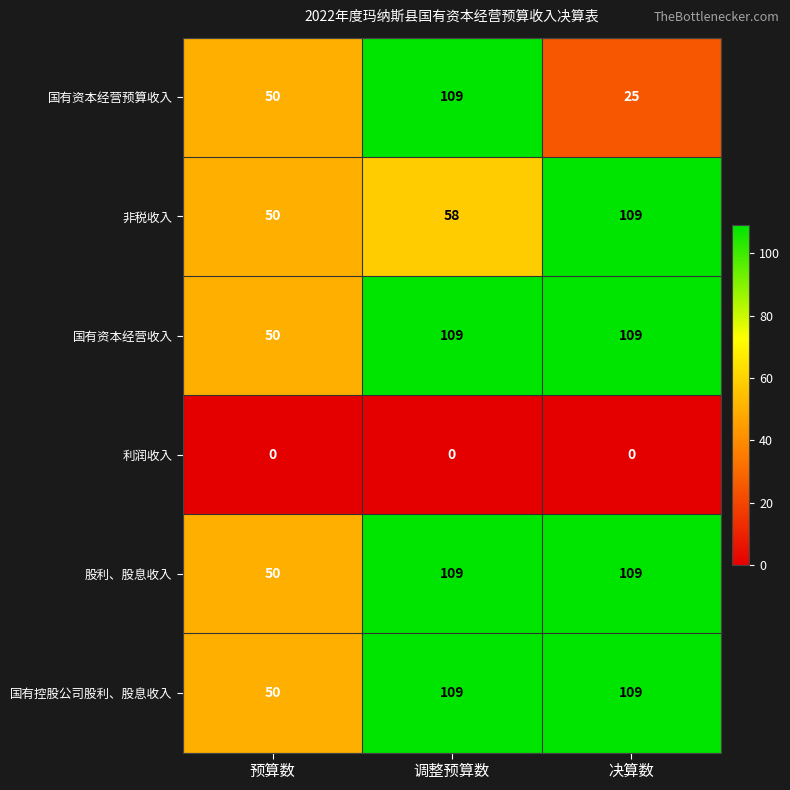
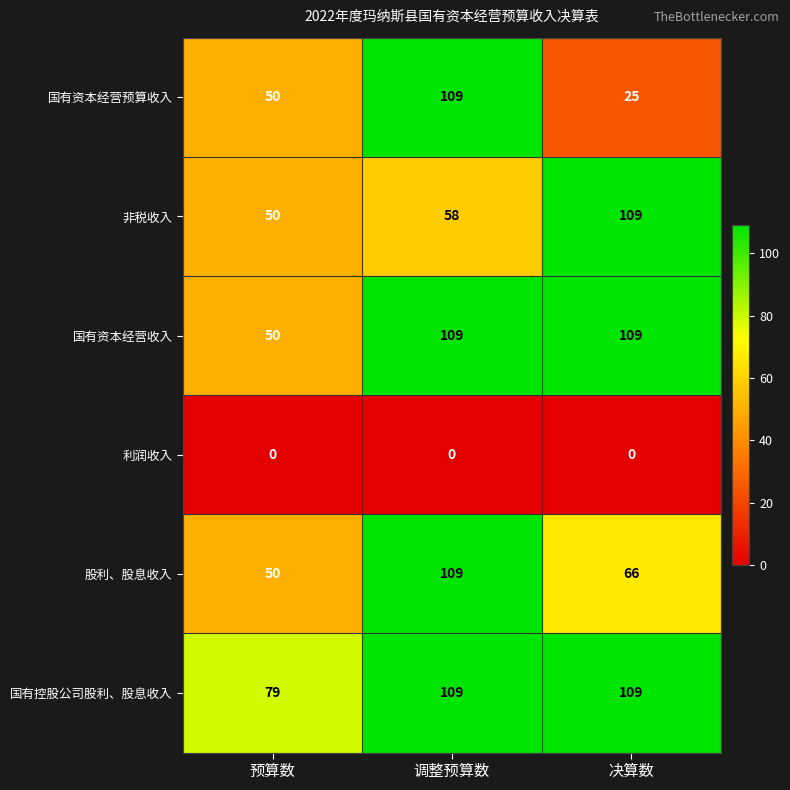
  {
    "国有资本经营预算收入": {
      "预算数": 50,
      "调整预算数": 109,
      "决算数": 25
    },
    "非税收入": {
      "预算数": 50,
      "调整预算数": 58,
      "决算数": 109
    },
    "国有资本经营收入": {
      "预算数": 50,
      "调整预算数": 109,
      "决算数": 109
    },
    "利润收入": {
      "预算数": 0,
      "调整预算数": 0,
      "决算数": 0
    },
    "股利、股息收入": {
      "预算数": 50,
      "调整预算数": 109,
-     "决算数": 109
+     "决算数": 66
    },
    "国有控股公司股利、股息收入": {
-     "预算数": 50,
+     "预算数": 79,
      "调整预算数": 109,
      "决算数": 109
    }
  }
